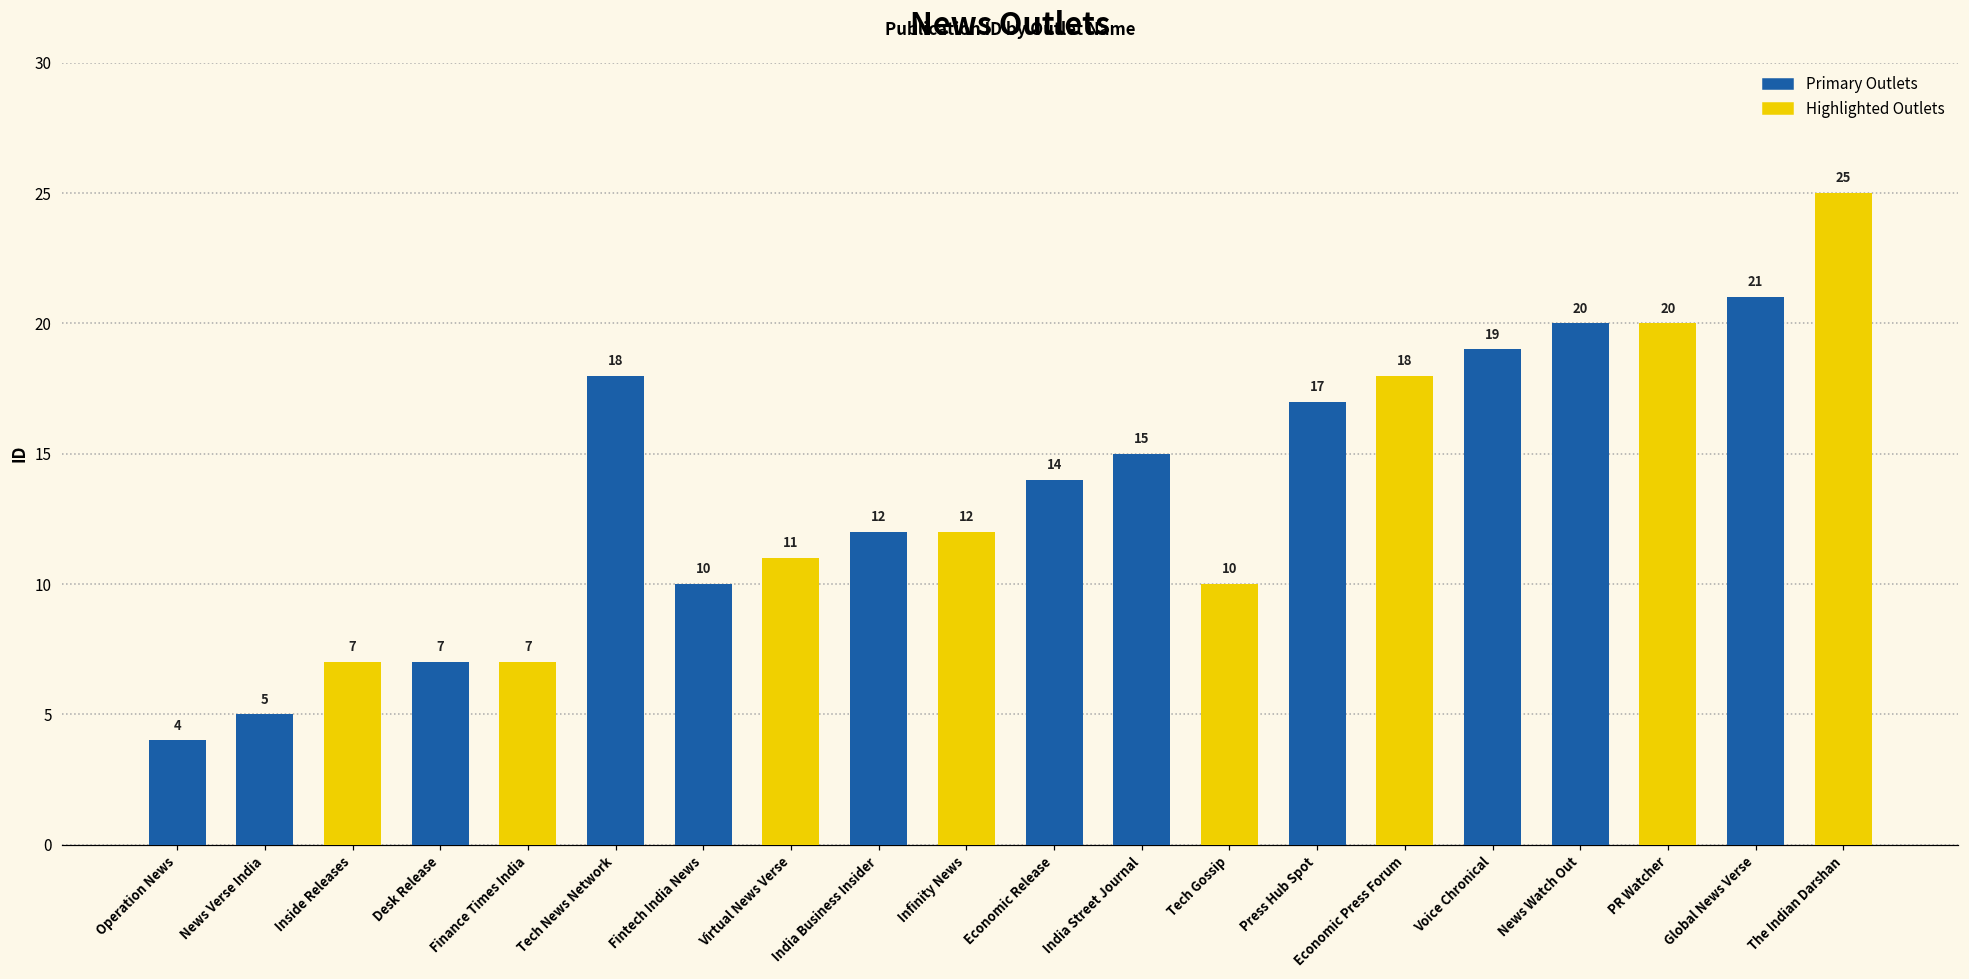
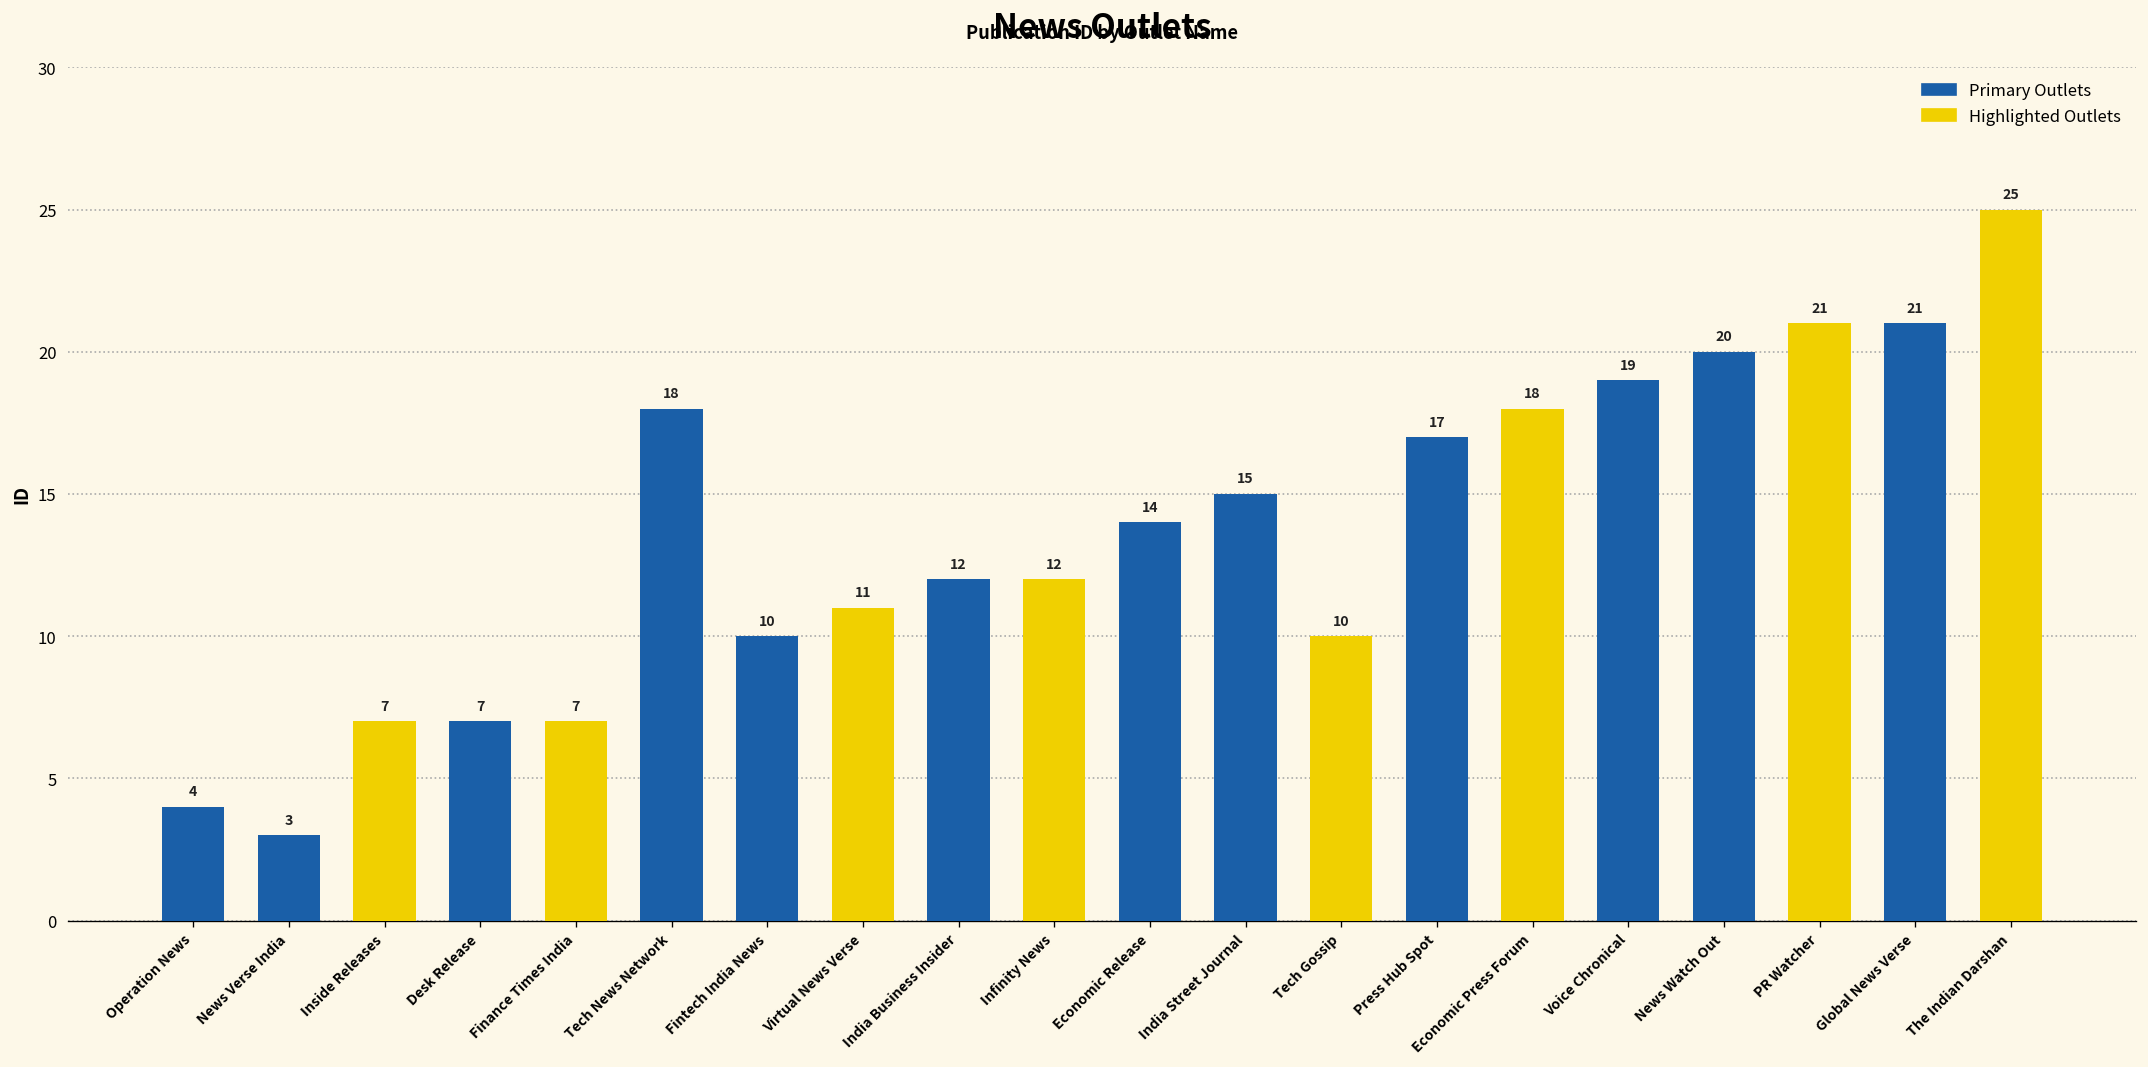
  {
    "Operation News": 4,
-   "News Verse India": 5,
+   "News Verse India": 3,
    "Inside Releases": 7,
    "Desk Release": 7,
    "Finance Times India": 7,
    "Tech News Network": 18,
    "Fintech India News": 10,
    "Virtual News Verse": 11,
    "India Business Insider": 12,
    "Infinity News": 12,
    "Economic Release": 14,
    "India Street Journal": 15,
    "Tech Gossip": 10,
    "Press Hub Spot": 17,
    "Economic Press Forum": 18,
    "Voice Chronical": 19,
    "News Watch Out": 20,
-   "PR Watcher": 20,
+   "PR Watcher": 21,
    "Global News Verse": 21,
    "The Indian Darshan": 25
  }
